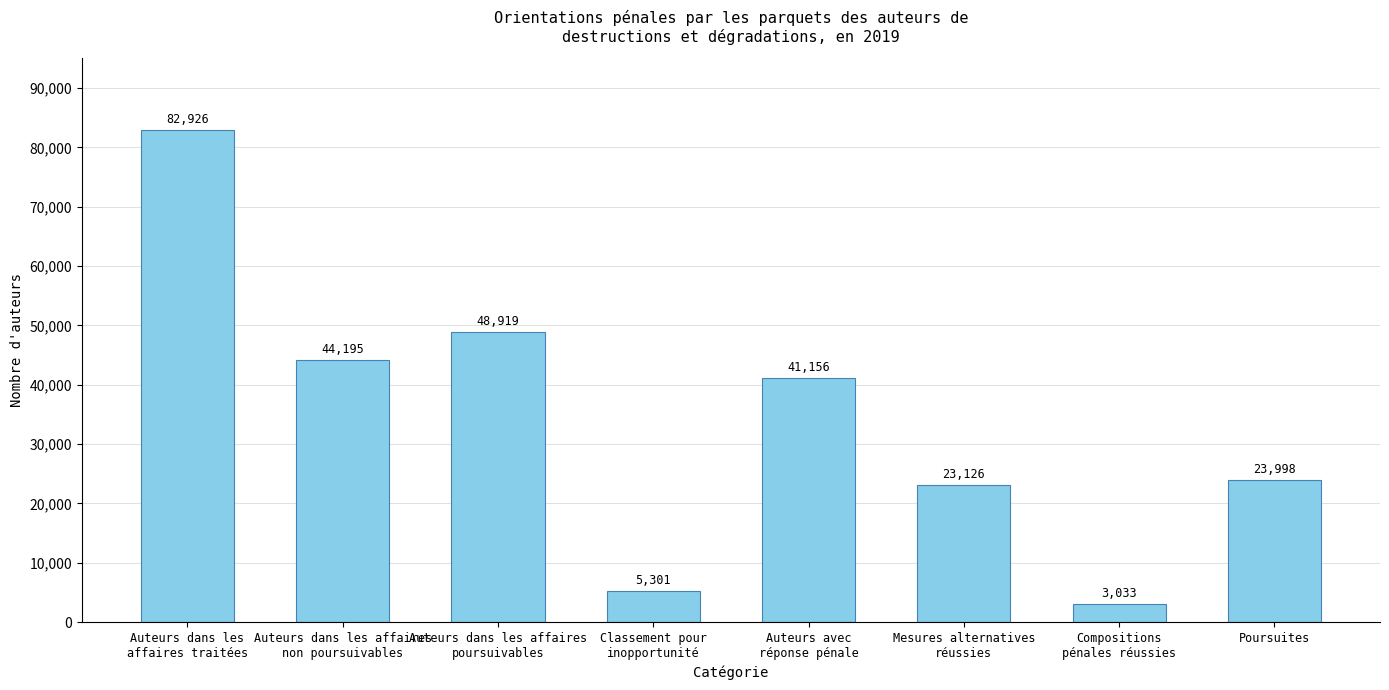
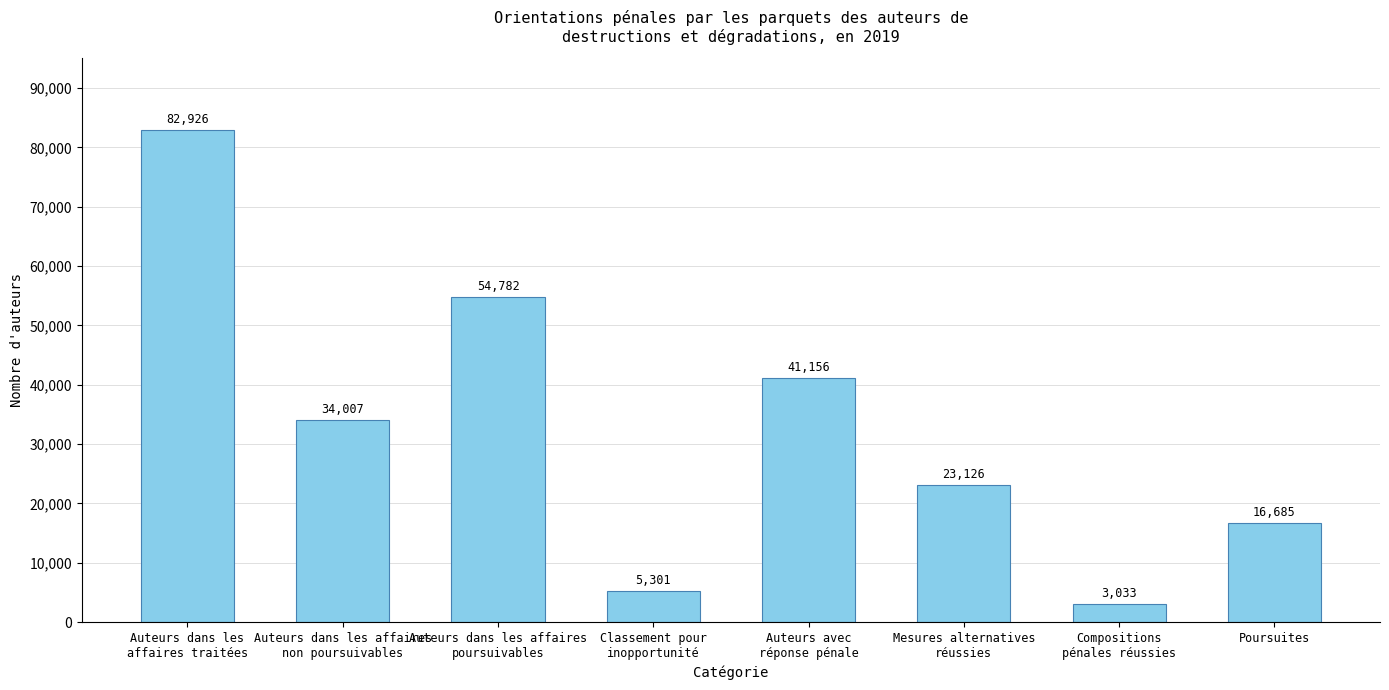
  {
    "Auteurs dans les affaires traitées": "82,926",
-   "Auteurs dans les affaires non poursuivables": "44,195",
-   "Auteurs dans les affaires poursuivables": "48,919",
+   "Auteurs dans les affaires non poursuivables": "34,007",
+   "Auteurs dans les affaires poursuivables": "54,782",
    "Classement pour inopportunité": "5,301",
    "Auteurs avec réponse pénale": "41,156",
    "Mesures alternatives réussies": "23,126",
    "Compositions pénales réussies": "3,033",
-   "Poursuites": "23,998"
+   "Poursuites": "16,685"
  }
